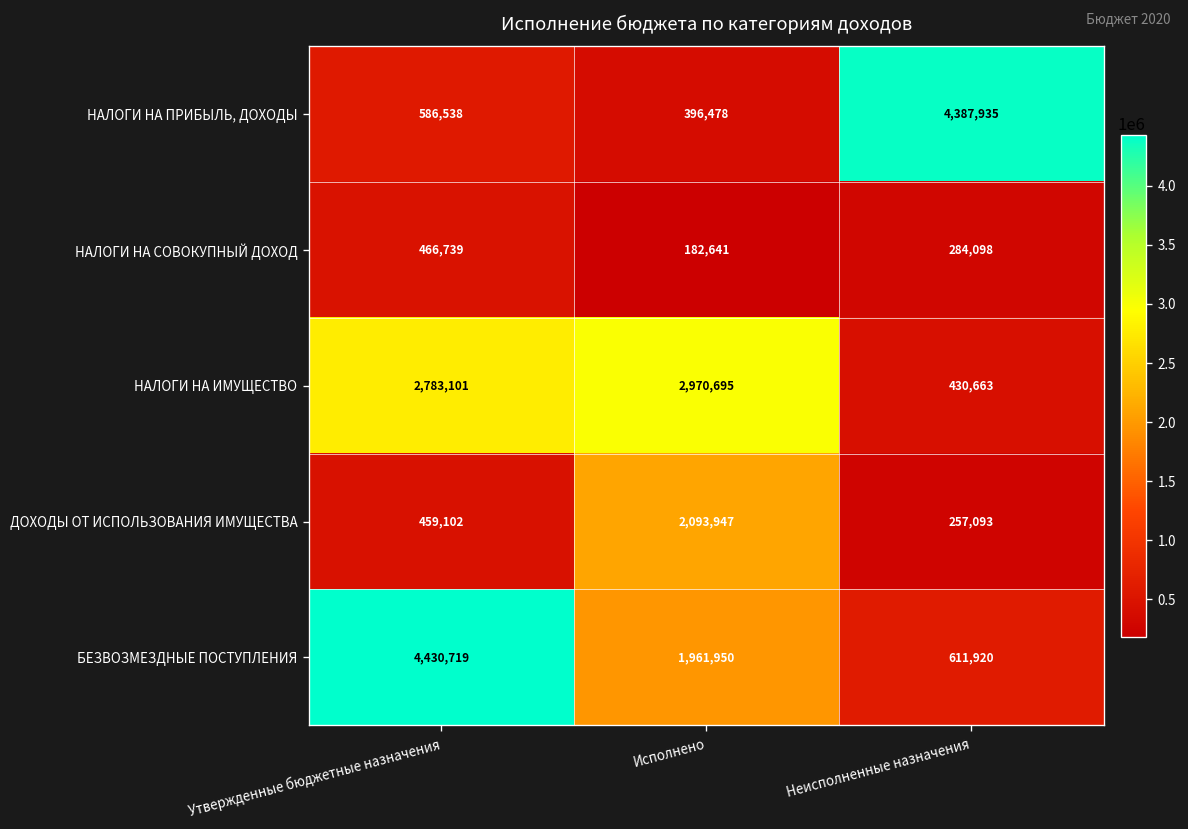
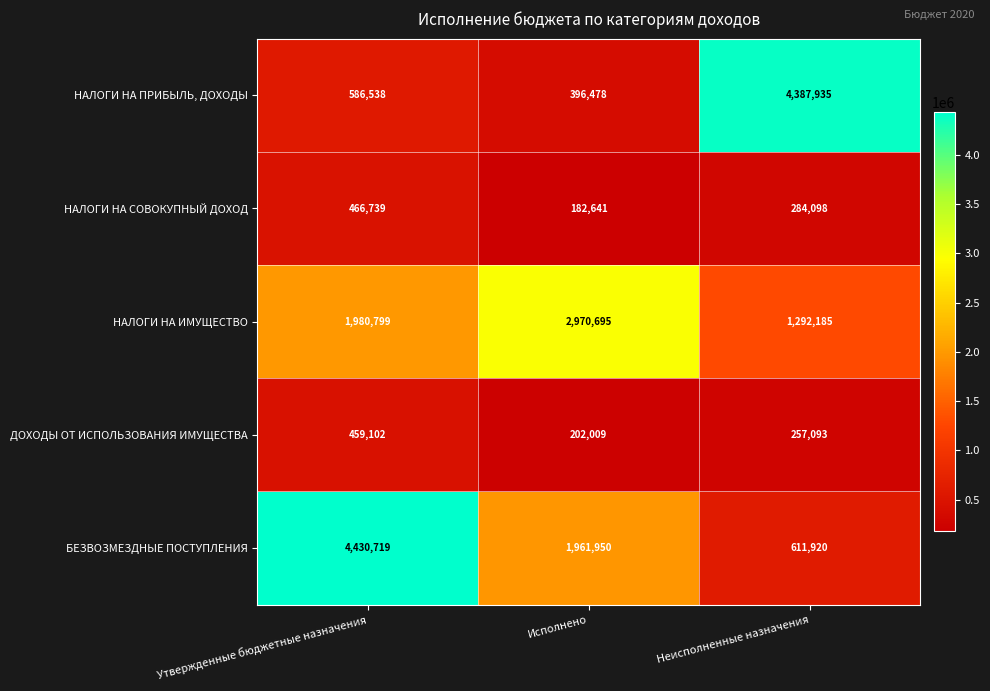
  {
    "НАЛОГИ НА ПРИБЫЛЬ, ДОХОДЫ": {
      "Утвержденные бюджетные назначения": "586,538",
      "Исполнено": "396,478",
      "Неисполненные назначения": "4,387,935"
    },
    "НАЛОГИ НА СОВОКУПНЫЙ ДОХОД": {
      "Утвержденные бюджетные назначения": "466,739",
      "Исполнено": "182,641",
      "Неисполненные назначения": "284,098"
    },
    "НАЛОГИ НА ИМУЩЕСТВО": {
-     "Утвержденные бюджетные назначения": "2,783,101",
+     "Утвержденные бюджетные назначения": "1,980,799",
      "Исполнено": "2,970,695",
-     "Неисполненные назначения": "430,663"
+     "Неисполненные назначения": "1,292,185"
    },
    "ДОХОДЫ ОТ ИСПОЛЬЗОВАНИЯ ИМУЩЕСТВА": {
      "Утвержденные бюджетные назначения": "459,102",
-     "Исполнено": "2,093,947",
+     "Исполнено": "202,009",
      "Неисполненные назначения": "257,093"
    },
    "БЕЗВОЗМЕЗДНЫЕ ПОСТУПЛЕНИЯ": {
      "Утвержденные бюджетные назначения": "4,430,719",
      "Исполнено": "1,961,950",
      "Неисполненные назначения": "611,920"
    }
  }
